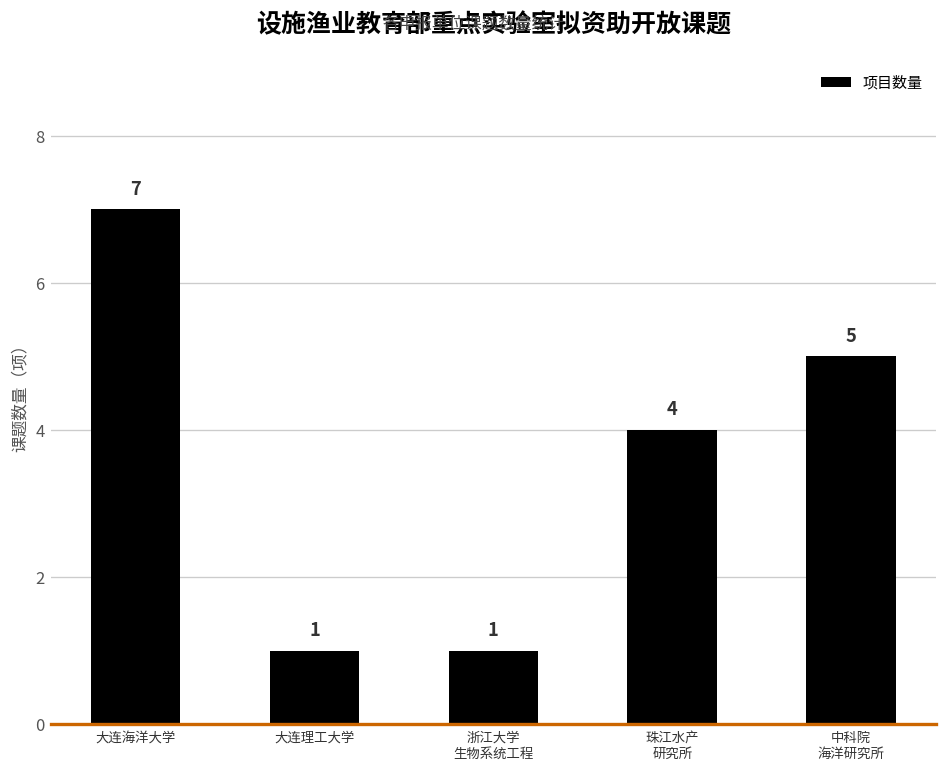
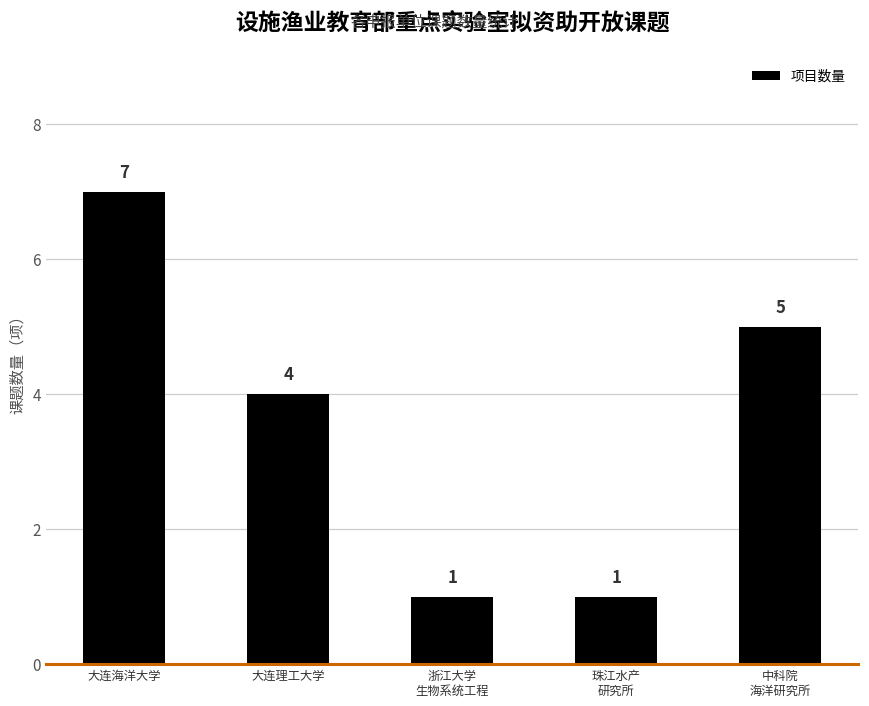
  {
    "大连海洋大学": 7,
-   "大连理工大学": 1,
+   "大连理工大学": 4,
    "浙江大学 生物系统工程": 1,
-   "珠江水产 研究所": 4,
+   "珠江水产 研究所": 1,
    "中科院 海洋研究所": 5
  }
